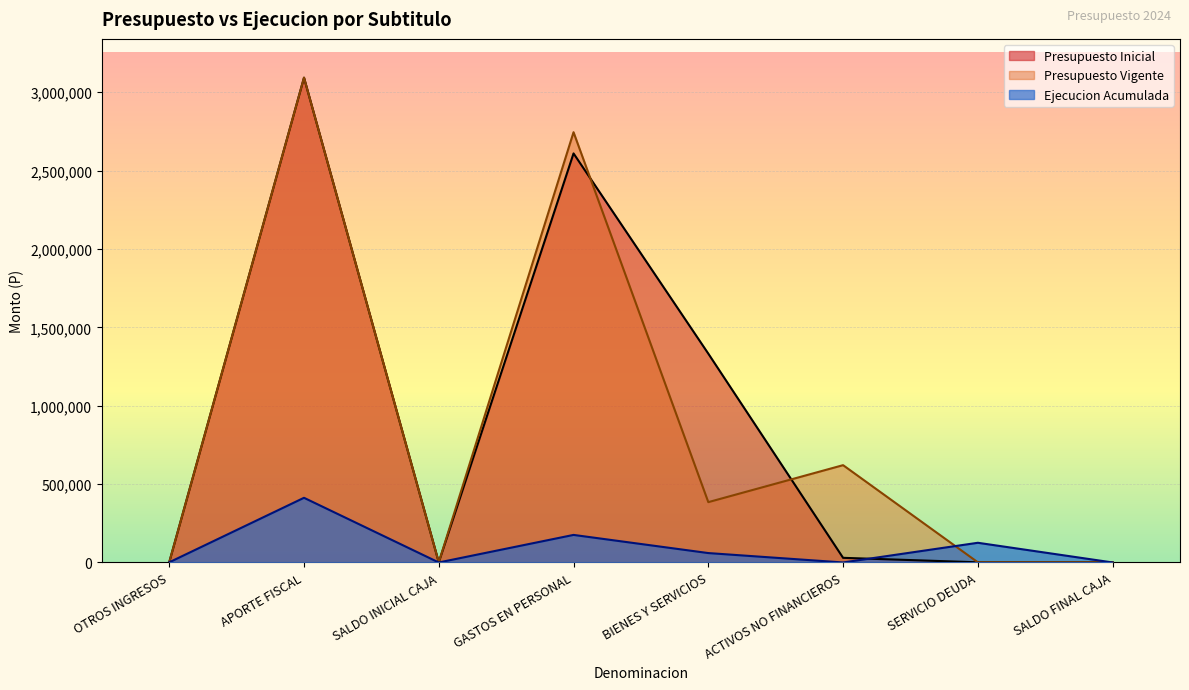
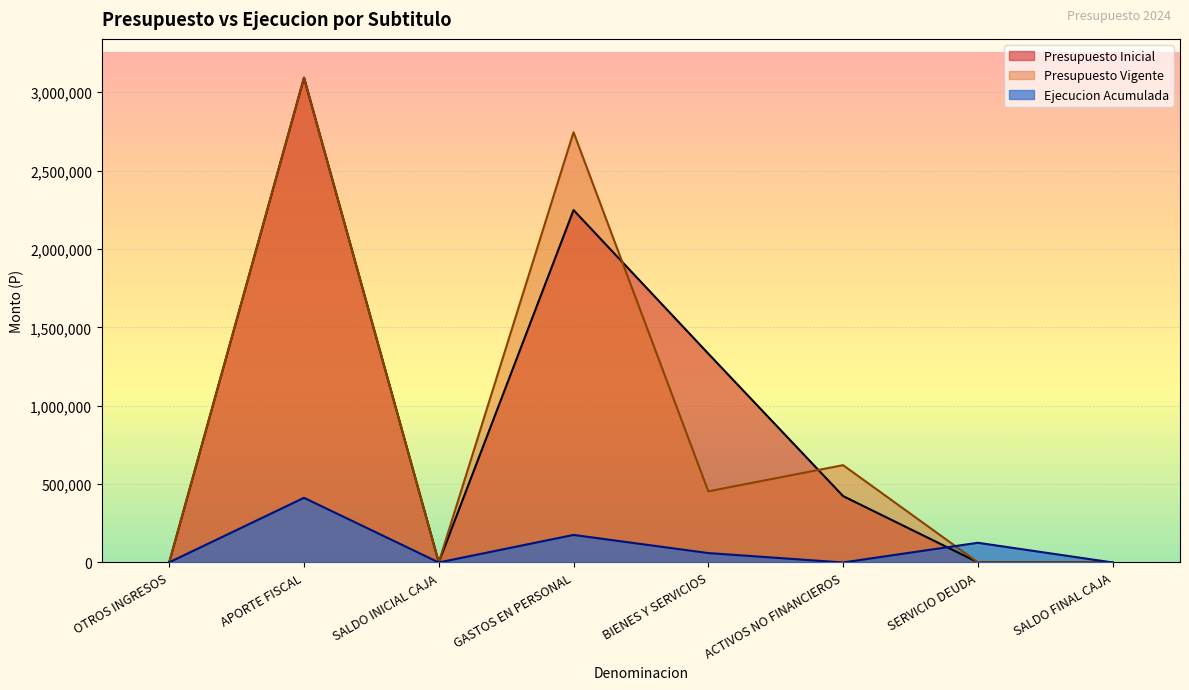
  {
    "Presupuesto Inicial": {
-     "GASTOS EN PERSONAL": "2,610,000",
+     "GASTOS EN PERSONAL": "2,250,000",
      "BIENES Y SERVICIOS": "1,330,000",
-     "ACTIVOS NO FINANCIEROS": "30,000"
+     "ACTIVOS NO FINANCIEROS": "420,000"
    },
    "Presupuesto Vigente": {
      "GASTOS EN PERSONAL": "2,740,000",
-     "BIENES Y SERVICIOS": "380,000",
+     "BIENES Y SERVICIOS": "450,000",
      "ACTIVOS NO FINANCIEROS": "620,000"
    },
    "Ejecucion Acumulada": {
      "APORTE FISCAL": "410,000",
      "GASTOS EN PERSONAL": "180,000",
      "BIENES Y SERVICIOS": "60,000",
      "ACTIVOS NO FINANCIEROS": "0",
      "SERVICIO DEUDA": "130,000"
    }
  }
